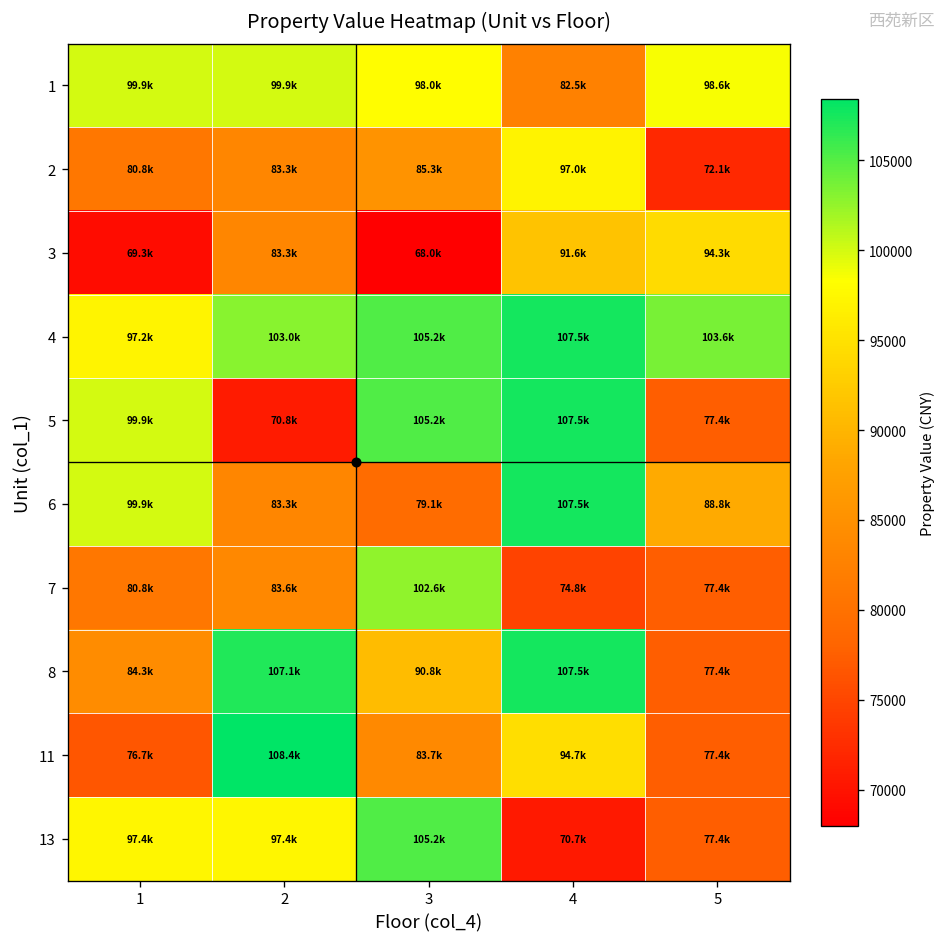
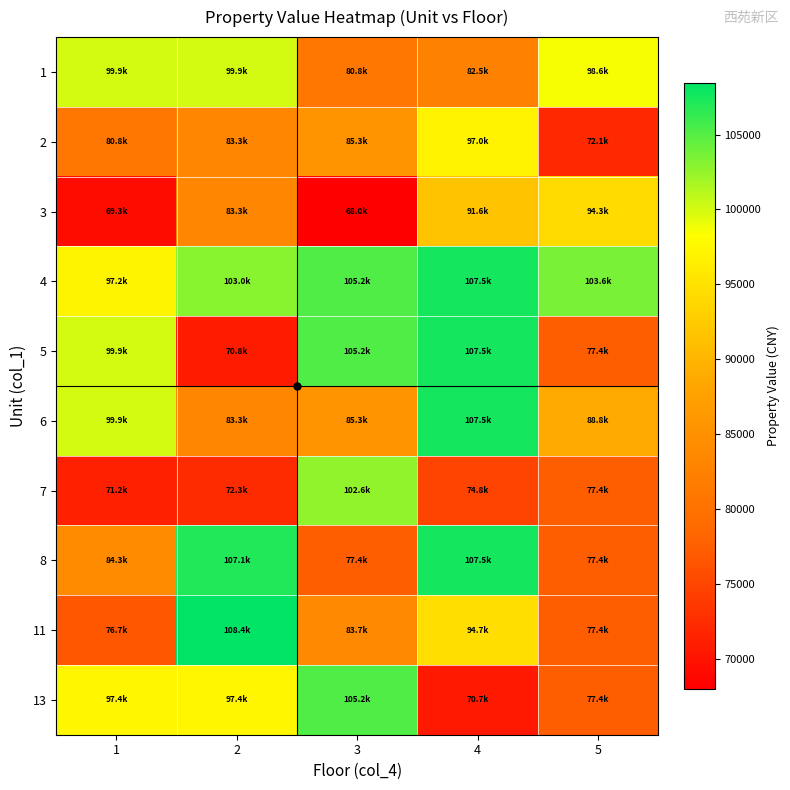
  {
    "1": {
      "1": "99.9k",
      "2": "99.9k",
-     "3": "98.0k",
+     "3": "80.8k",
      "4": "82.5k",
      "5": "98.6k"
    },
    "2": {
      "1": "80.8k",
      "2": "83.3k",
      "3": "85.3k",
      "4": "97.0k",
      "5": "72.1k"
    },
    "3": {
      "1": "69.3k",
      "2": "83.3k",
      "3": "68.0k",
      "4": "91.6k",
      "5": "94.3k"
    },
    "4": {
      "1": "97.2k",
      "2": "103.0k",
      "3": "105.2k",
      "4": "107.5k",
      "5": "103.6k"
    },
    "5": {
      "1": "99.9k",
      "2": "70.8k",
      "3": "105.2k",
      "4": "107.5k",
      "5": "77.4k"
    },
    "6": {
      "1": "99.9k",
      "2": "83.3k",
-     "3": "79.1k",
+     "3": "85.3k",
      "4": "107.5k",
      "5": "88.8k"
    },
    "7": {
-     "1": "80.8k",
-     "2": "83.6k",
+     "1": "71.2k",
+     "2": "72.3k",
      "3": "102.6k",
      "4": "74.8k",
      "5": "77.4k"
    },
    "8": {
      "1": "84.3k",
      "2": "107.1k",
-     "3": "90.8k",
+     "3": "77.4k",
      "4": "107.5k",
      "5": "77.4k"
    },
    "11": {
      "1": "76.7k",
      "2": "108.4k",
      "3": "83.7k",
      "4": "94.7k",
      "5": "77.4k"
    },
    "13": {
      "1": "97.4k",
      "2": "97.4k",
      "3": "105.2k",
      "4": "70.7k",
      "5": "77.4k"
    }
  }
